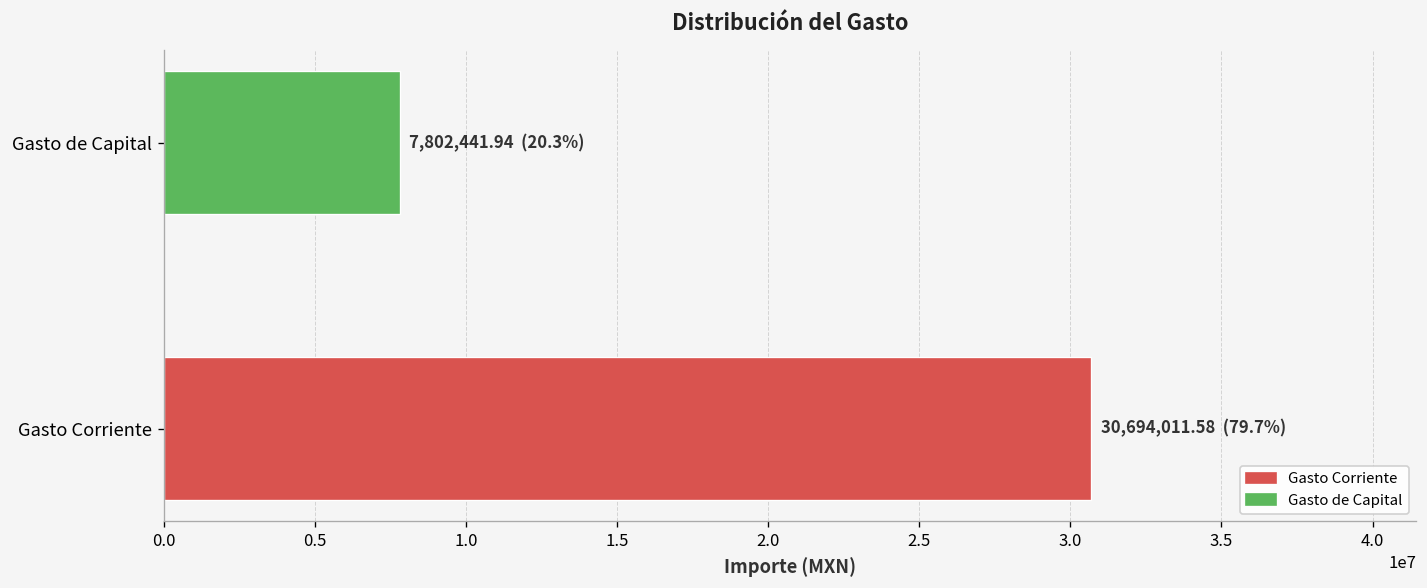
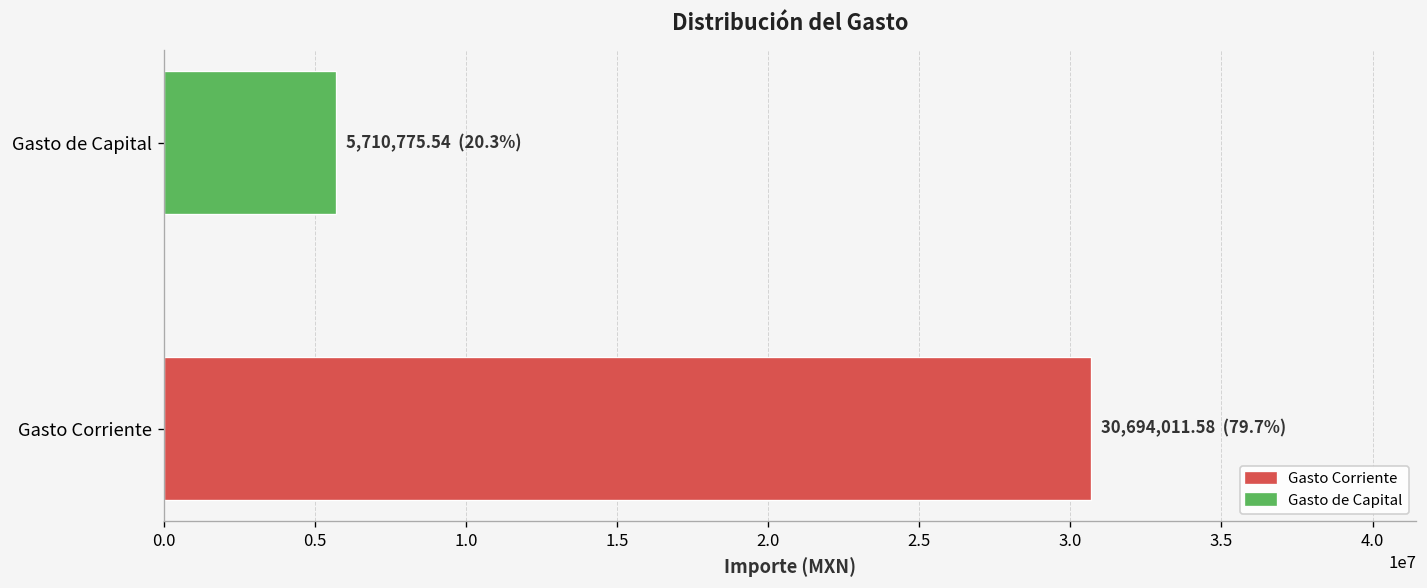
  {
-   "Gasto de Capital": "7,802,441.94",
+   "Gasto de Capital": "5,710,775.54",
    "Gasto Corriente": "30,694,011.58"
  }
